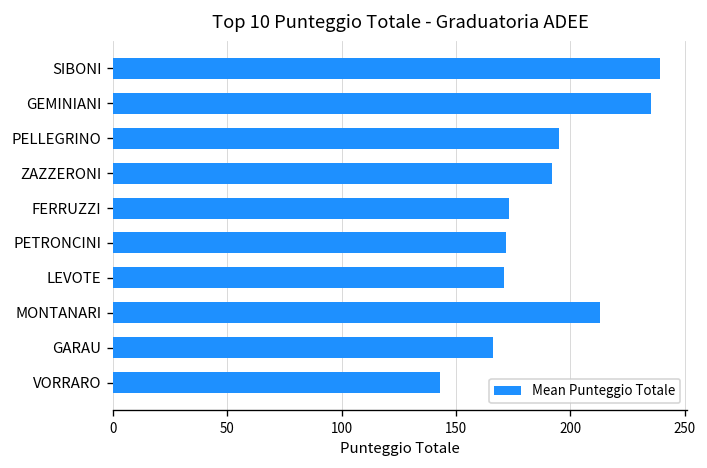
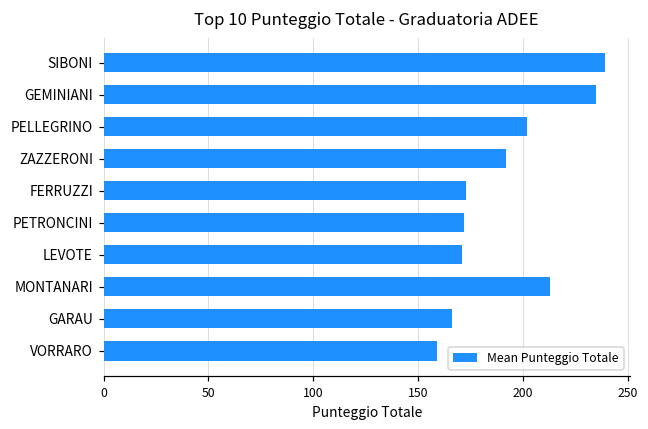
  {
    "SIBONI": 239,
    "GEMINIANI": 235,
-   "PELLEGRINO": 195,
+   "PELLEGRINO": 202,
    "ZAZZERONI": 192,
    "FERRUZZI": 173,
    "PETRONCINI": 172,
    "LEVOTE": 171,
    "MONTANARI": 213,
    "GARAU": 166,
-   "VORRARO": 143
+   "VORRARO": 159
  }
